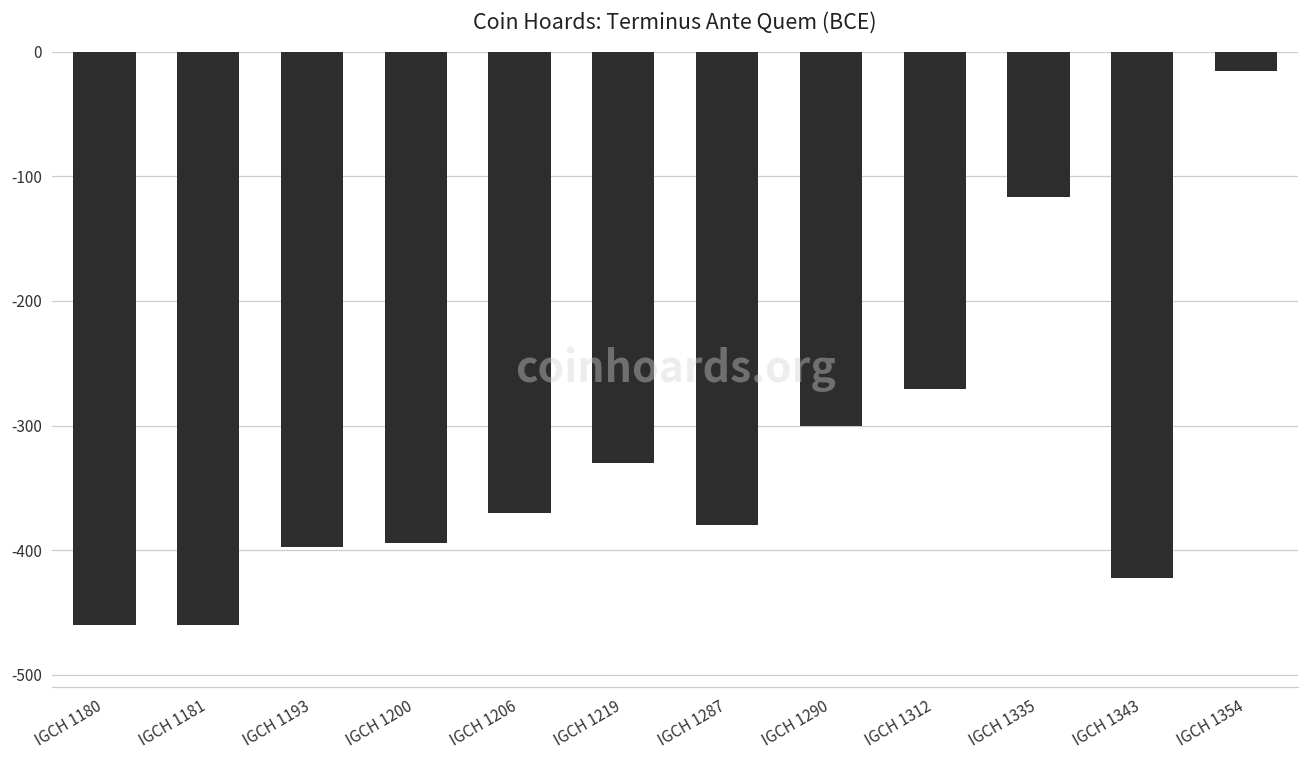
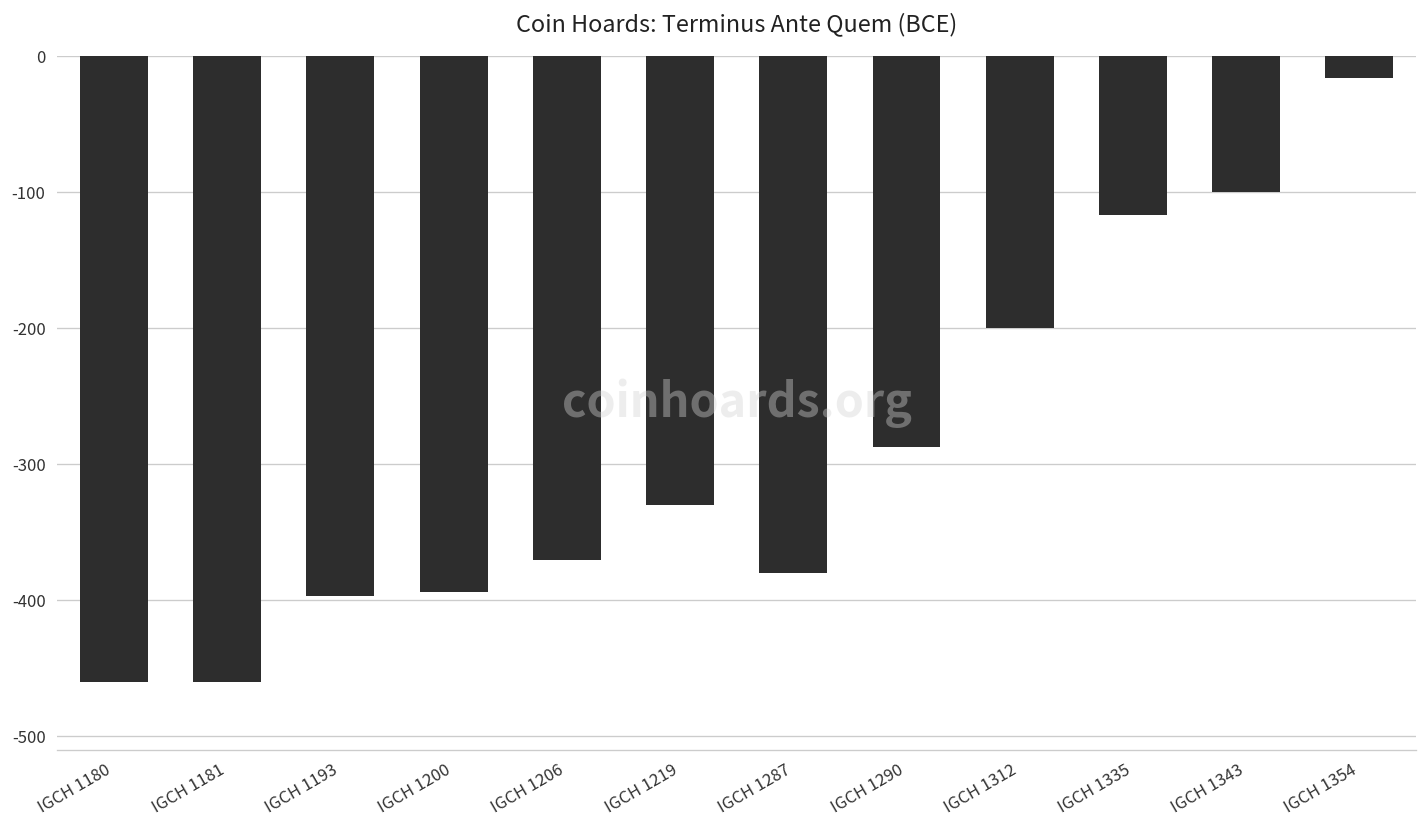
  {
    "IGCH 1180": -460,
    "IGCH 1181": -460,
    "IGCH 1193": -397,
    "IGCH 1200": -394,
    "IGCH 1206": -370,
    "IGCH 1219": -330,
    "IGCH 1287": -380,
-   "IGCH 1290": -300,
-   "IGCH 1312": -271,
+   "IGCH 1290": -287,
+   "IGCH 1312": -200,
    "IGCH 1335": -117,
-   "IGCH 1343": -422,
+   "IGCH 1343": -100,
    "IGCH 1354": -16
  }
